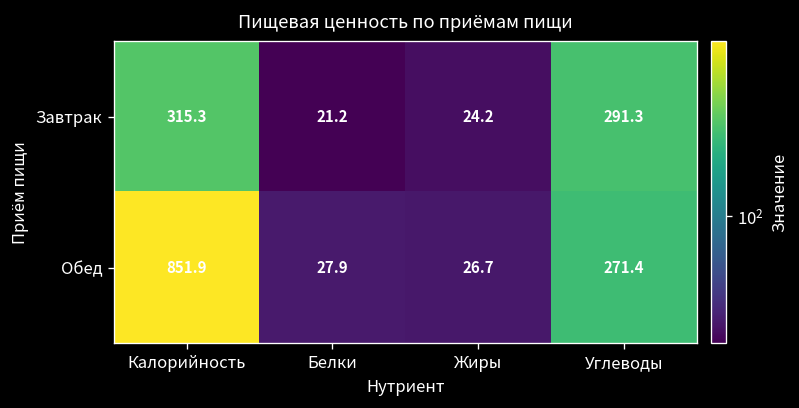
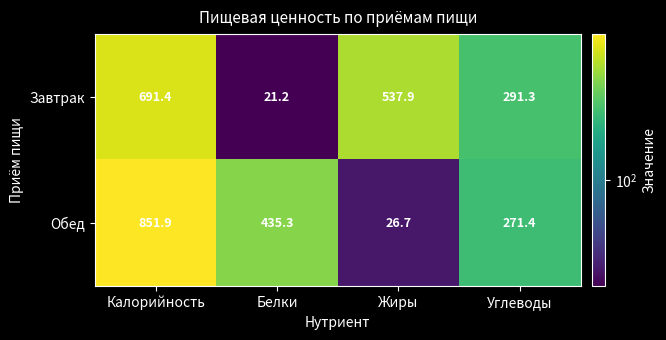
  {
    "Завтрак": {
-     "Калорийность": 315.3,
+     "Калорийность": 691.4,
      "Белки": 21.2,
-     "Жиры": 24.2,
+     "Жиры": 537.9,
      "Углеводы": 291.3
    },
    "Обед": {
      "Калорийность": 851.9,
-     "Белки": 27.9,
+     "Белки": 435.3,
      "Жиры": 26.7,
      "Углеводы": 271.4
    }
  }
